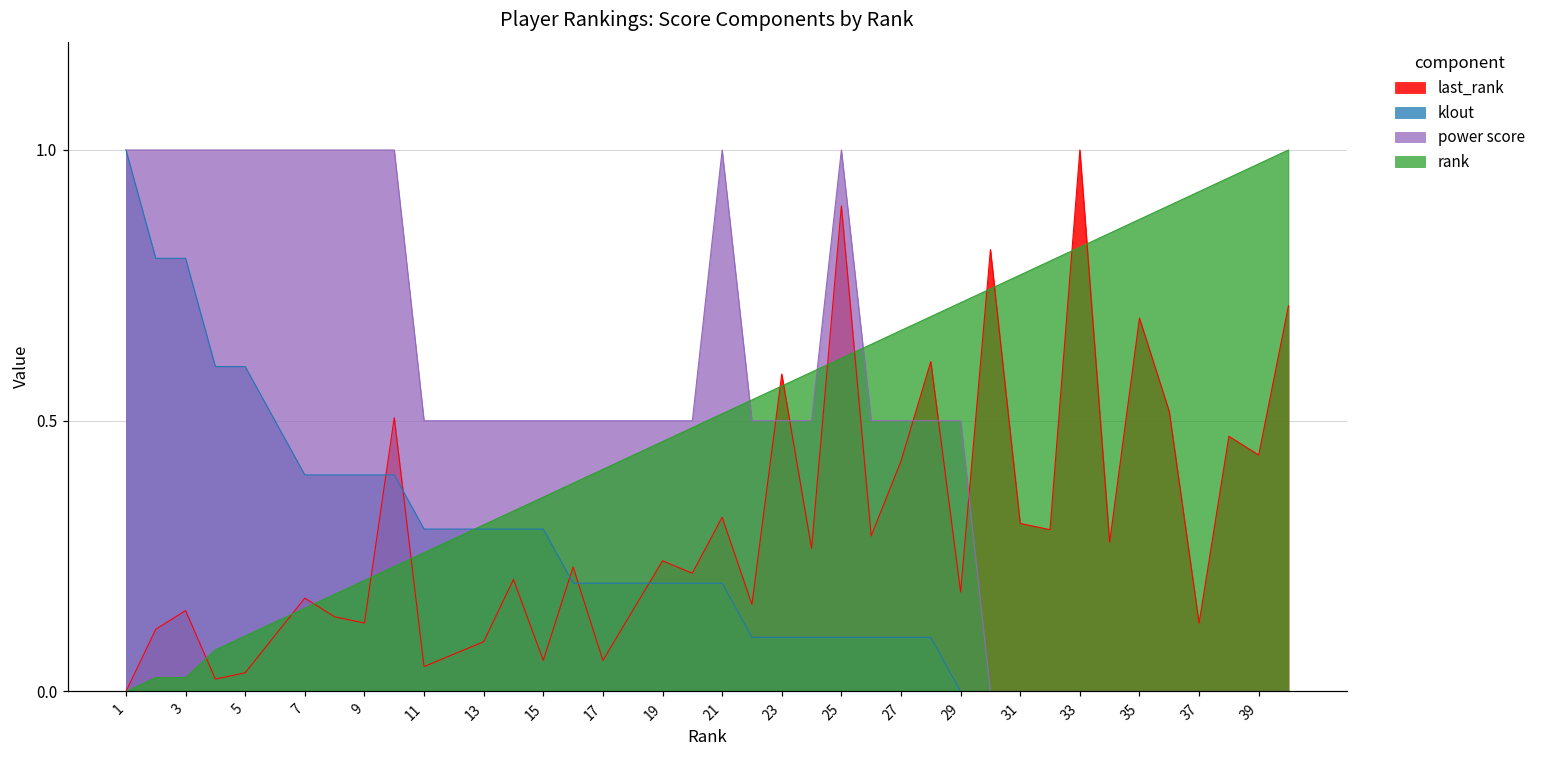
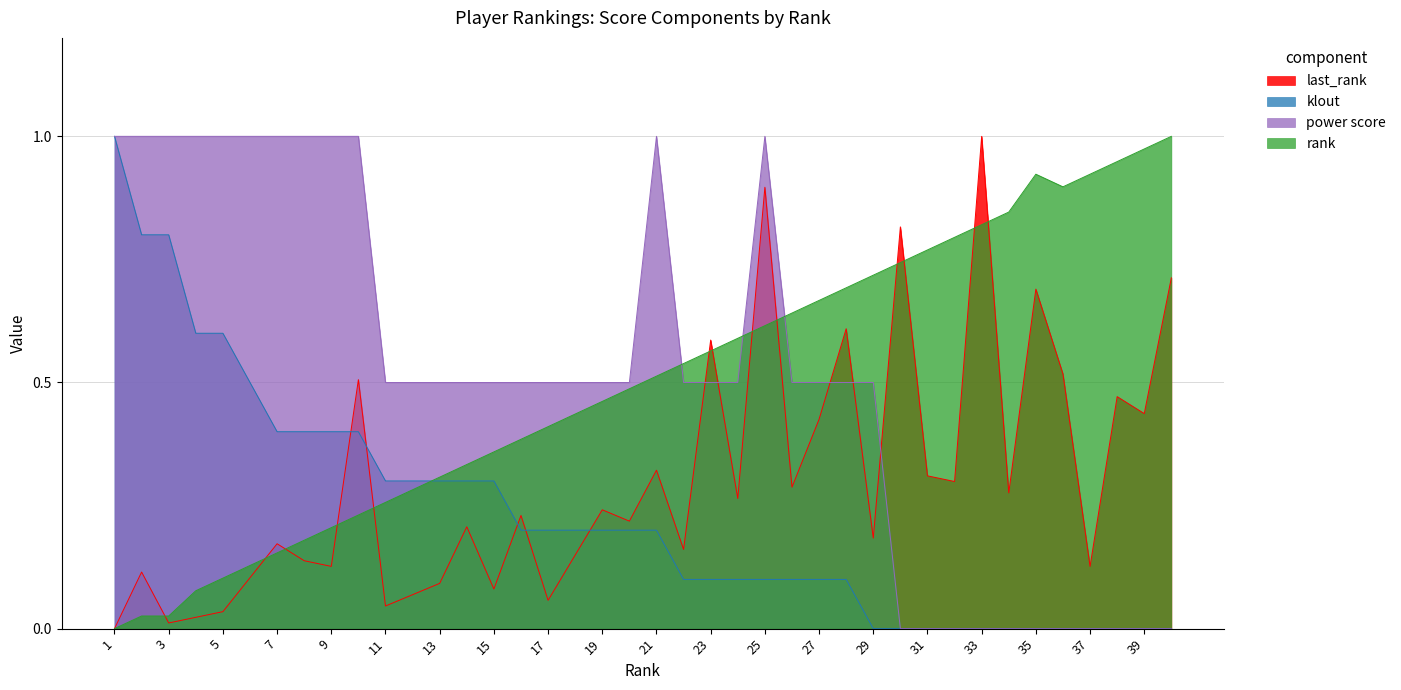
  {
    "last_rank": {
-     "3": 0.15,
+     "3": 0.01,
      "5": 0.03,
      "7": 0.17,
      "9": 0.13,
      "11": 0.05,
      "13": 0.09,
-     "15": 0.06,
+     "15": 0.08,
      "17": 0.06,
      "19": 0.24,
      "21": 0.32,
      "23": 0.59,
      "25": 0.90,
      "27": 0.43,
      "29": 0.18,
      "31": 0.31,
      "33": 1.00,
      "35": 0.69,
      "37": 0.13,
      "39": 0.44
    },
    "klout": {
      "3": 0.80,
      "5": 0.60,
      "7": 0.40,
      "9": 0.40,
      "11": 0.30,
      "13": 0.30,
      "15": 0.30,
      "17": 0.20,
      "19": 0.20,
      "21": 0.20,
      "23": 0.10,
      "25": 0.10,
      "27": 0.10,
      "29": 0.00
    },
    "power score": {
      "3": 1.00,
      "5": 1.00,
      "7": 1.00,
      "9": 1.00,
      "11": 0.50,
      "13": 0.50,
      "15": 0.50,
      "17": 0.50,
      "19": 0.50,
      "21": 1.00,
      "23": 0.50,
      "25": 1.00,
      "27": 0.50,
      "29": 0.50
    },
    "rank": {
      "3": 0.03,
      "5": 0.10,
      "7": 0.15,
      "9": 0.21,
      "11": 0.26,
      "13": 0.31,
      "15": 0.36,
      "17": 0.41,
      "19": 0.46,
      "21": 0.51,
      "23": 0.56,
      "25": 0.62,
      "27": 0.67,
      "29": 0.72,
      "31": 0.77,
      "33": 0.82,
-     "35": 0.87,
+     "35": 0.92,
      "37": 0.92,
      "39": 0.97
    }
  }
